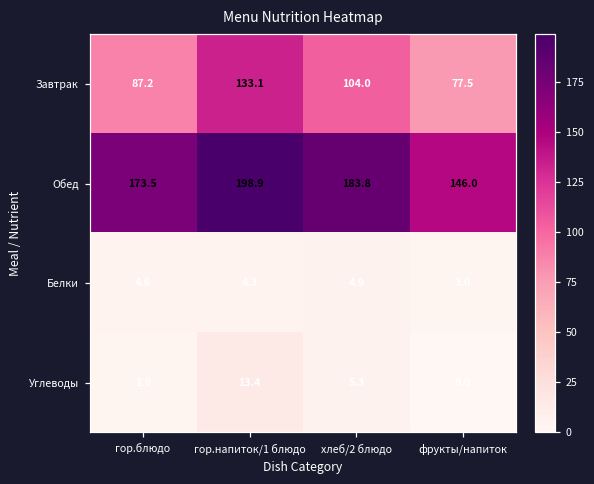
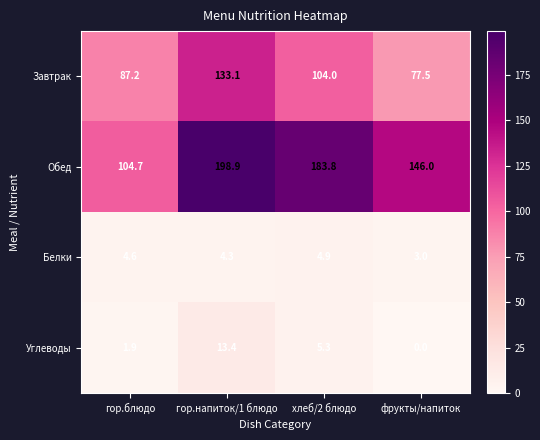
  {
    "Завтрак": {
      "гор.блюдо": 87.2,
      "гор.напиток/1 блюдо": 133.1,
      "хлеб/2 блюдо": 104.0,
      "фрукты/напиток": 77.5
    },
    "Обед": {
-     "гор.блюдо": 173.5,
+     "гор.блюдо": 104.7,
      "гор.напиток/1 блюдо": 198.9,
      "хлеб/2 блюдо": 183.8,
      "фрукты/напиток": 146.0
    }
  }
